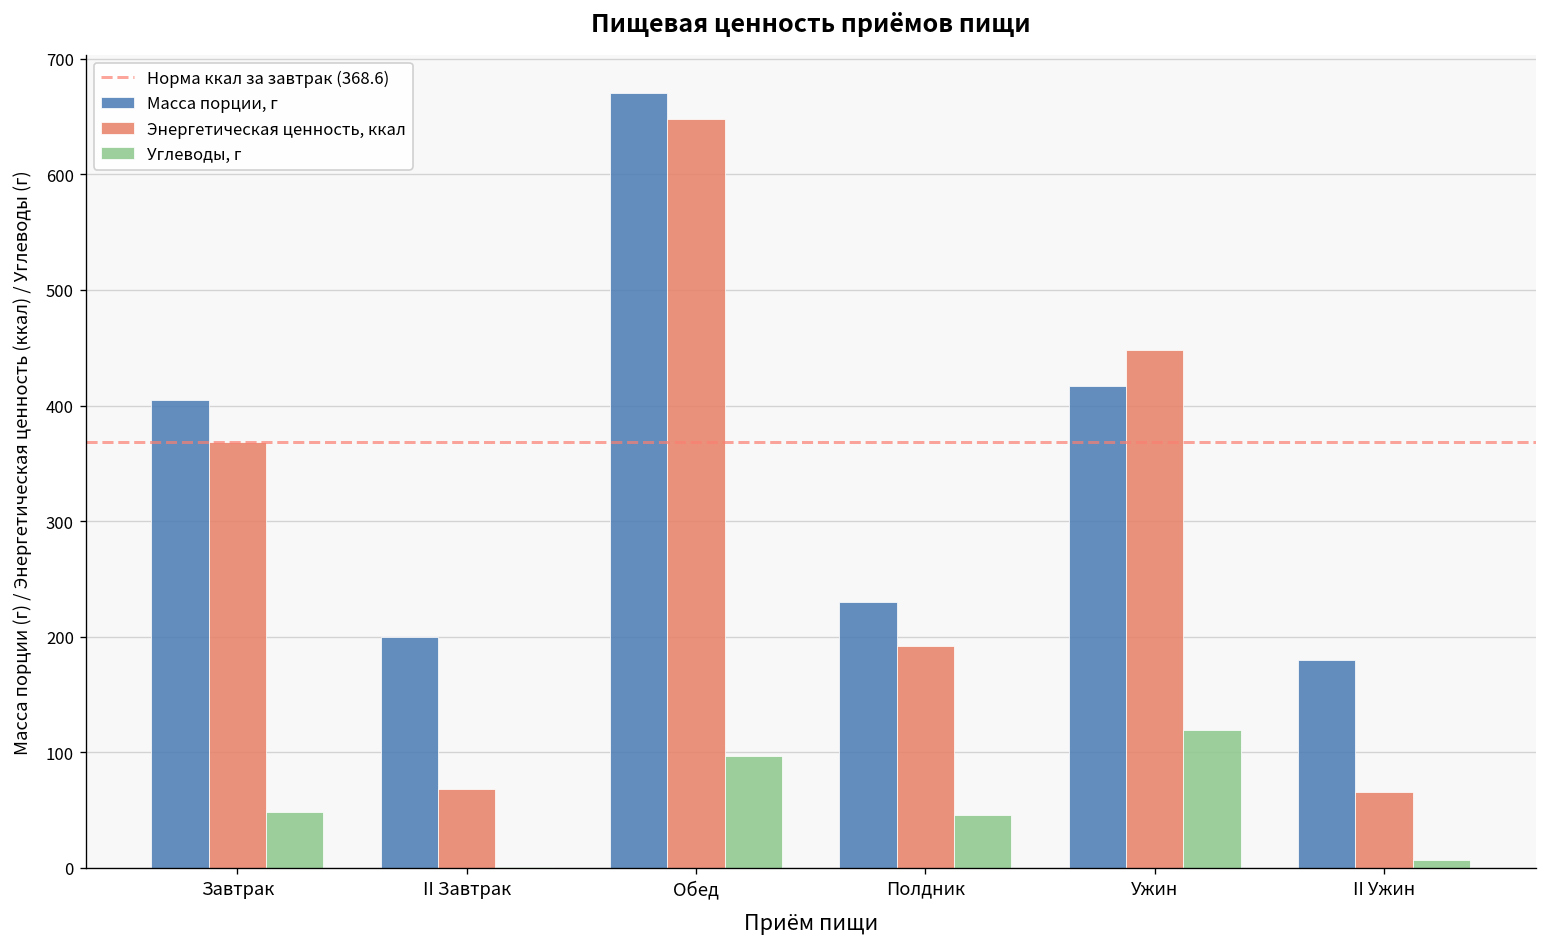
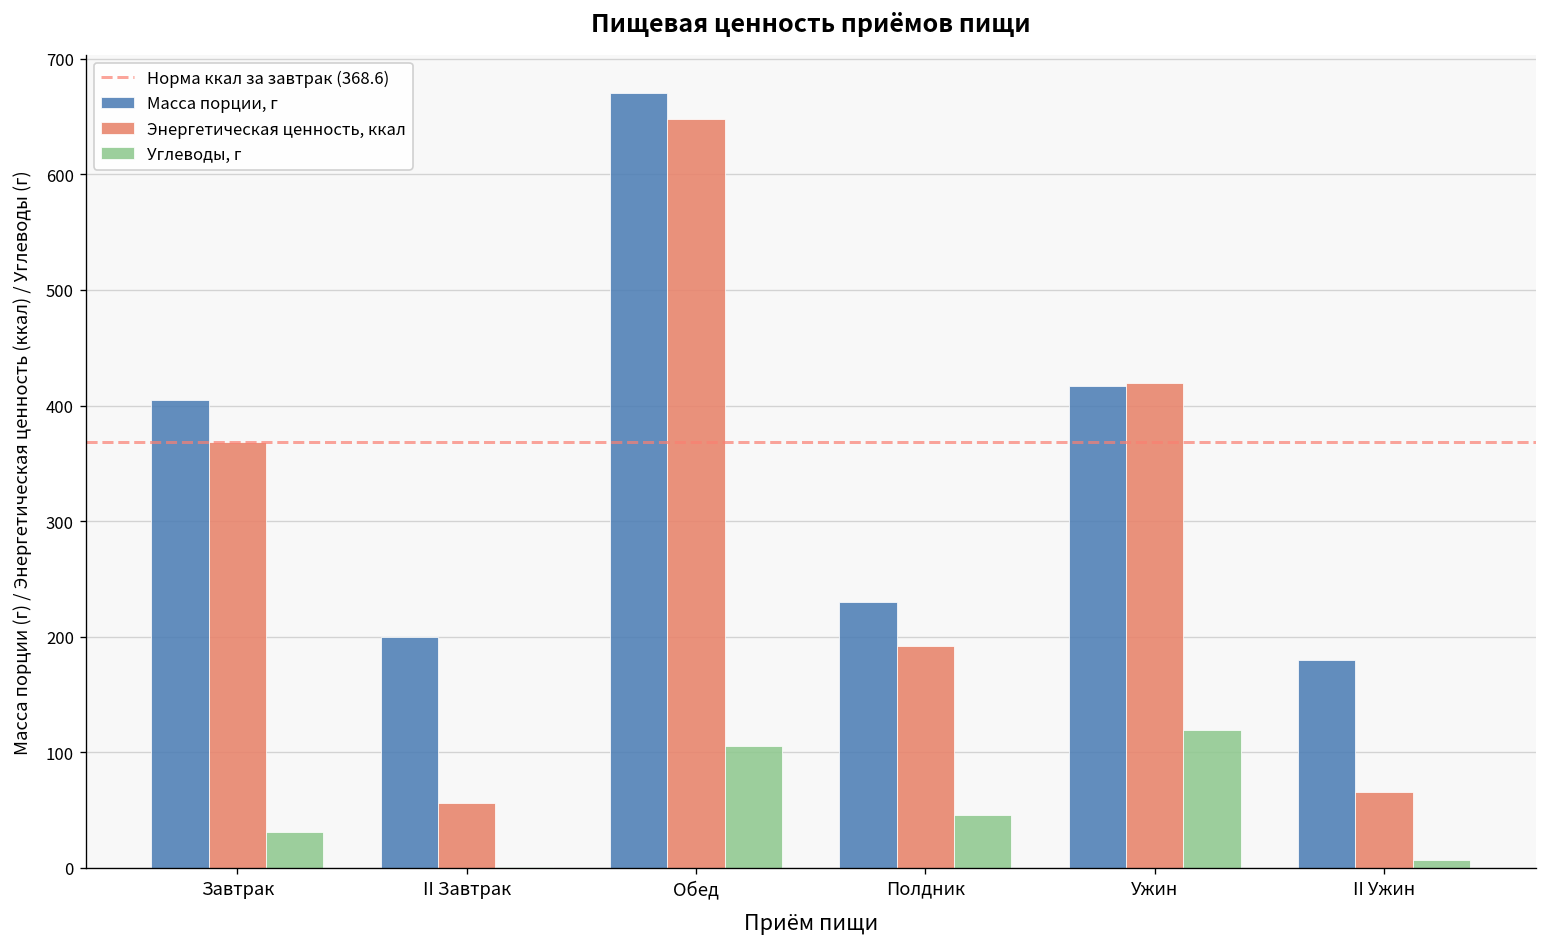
  {
    "Масса порции, г": {
      "Завтрак": 410,
      "II Завтрак": 200,
      "Обед": 670,
      "Полдник": 230,
      "Ужин": 420,
      "II Ужин": 180
    },
    "Энергетическая ценность, ккал": {
      "Завтрак": 370,
-     "II Завтрак": 70,
+     "II Завтрак": 60,
      "Обед": 650,
      "Полдник": 190,
-     "Ужин": 450,
+     "Ужин": 420,
      "II Ужин": 70
    },
    "Углеводы, г": {
-     "Завтрак": 50,
-     "Обед": 100,
+     "Завтрак": 30,
+     "Обед": 110,
      "Полдник": 50,
      "Ужин": 120,
      "II Ужин": 10
    }
  }
